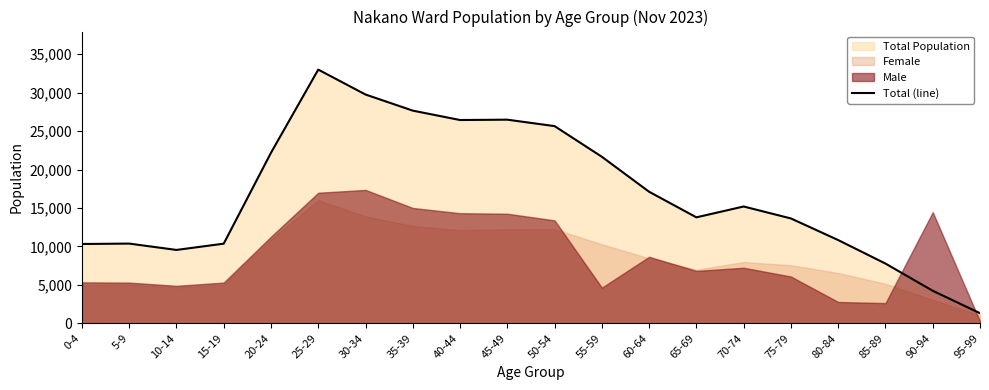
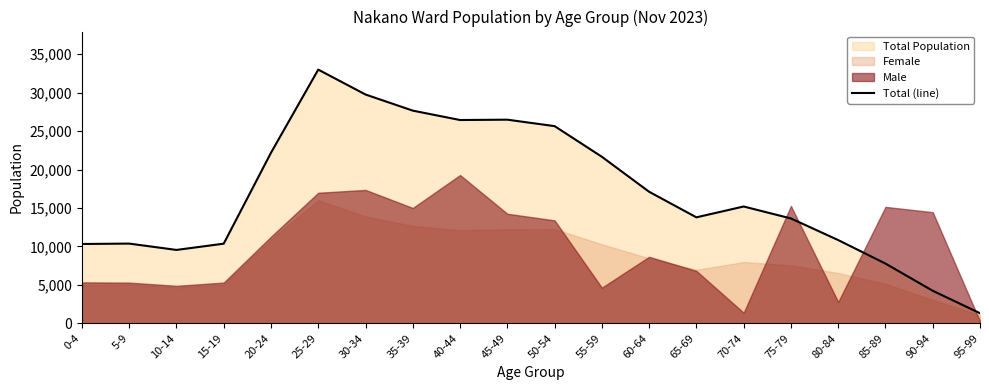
  {
    "Male": {
      "20-24": "11,000",
      "25-29": "17,000",
      "30-34": "17,000",
      "35-39": "15,000",
-     "40-44": "14,000",
+     "40-44": "19,000",
      "45-49": "14,000",
      "50-54": "13,000",
      "55-59": "5,000",
-     "70-74": "7,000",
-     "75-79": "6,000",
+     "70-74": "1,000",
+     "75-79": "15,000",
      "80-84": "3,000",
-     "85-89": "3,000",
+     "85-89": "15,000",
      "90-94": "14,000"
    }
  }
